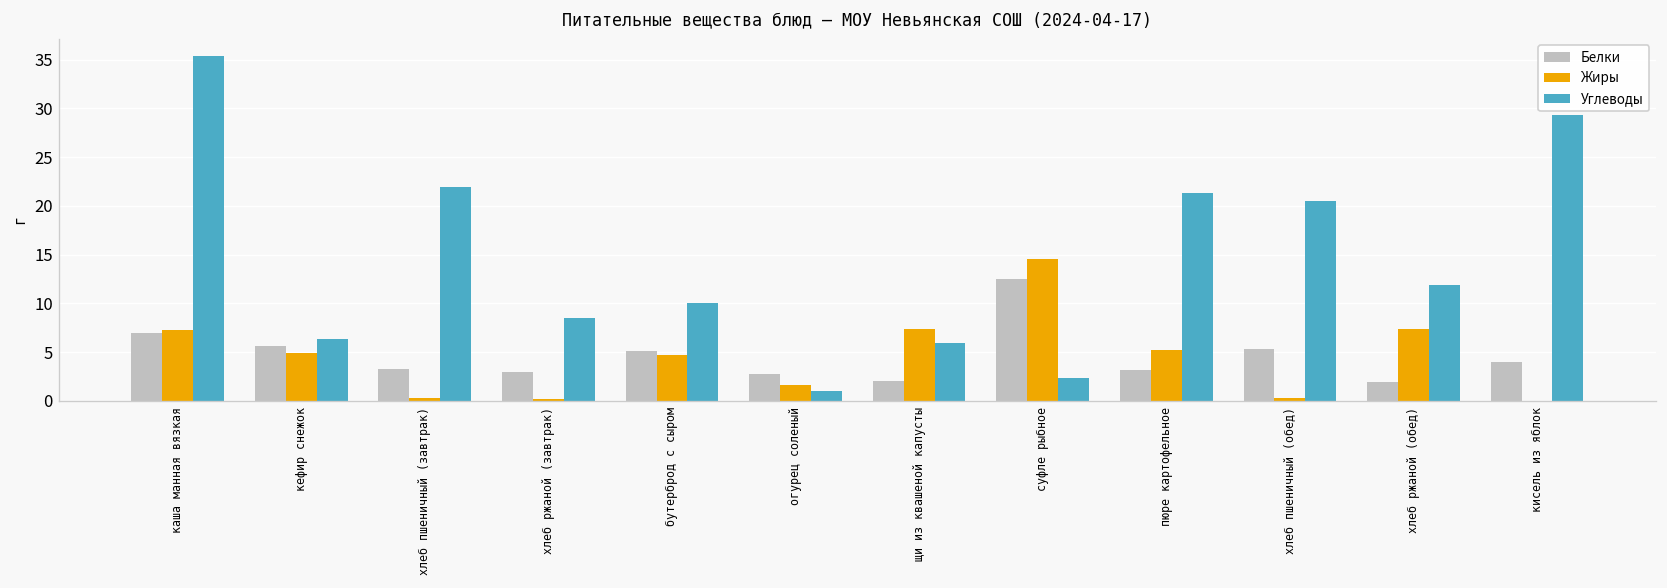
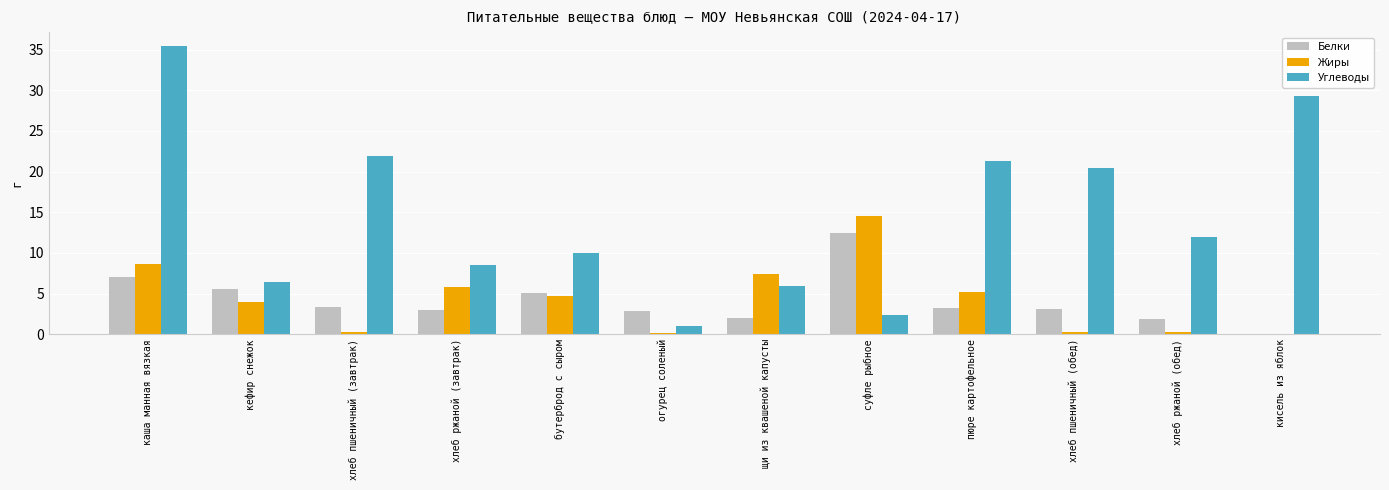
  {
    "Белки": {
      "каша манная вязкая": 7,
      "кефир снежок": 6,
      "хлеб пшеничный (завтрак)": 3,
      "хлеб ржаной (завтрак)": 3,
      "бутерброд с сыром": 5,
      "огурец соленый": 3,
      "щи из квашеной капусты": 2,
      "суфле рыбное": 13,
      "пюре картофельное": 3,
-     "хлеб пшеничный (обед)": 5,
+     "хлеб пшеничный (обед)": 3,
      "хлеб ржаной (обед)": 2,
-     "кисель из яблок": 4
+     "кисель из яблок": 0
    },
    "Жиры": {
-     "каша манная вязкая": 7,
-     "кефир снежок": 5,
-     "хлеб ржаной (завтрак)": 0,
+     "каша манная вязкая": 9,
+     "кефир снежок": 4,
+     "хлеб ржаной (завтрак)": 6,
      "бутерброд с сыром": 5,
-     "огурец соленый": 2,
+     "огурец соленый": 0,
      "щи из квашеной капусты": 7,
      "суфле рыбное": 15,
      "пюре картофельное": 5,
-     "хлеб ржаной (обед)": 7,
+     "хлеб ржаной (обед)": 0,
      "кисель из яблок": 0
    },
    "Углеводы": {
      "каша манная вязкая": 35,
      "кефир снежок": 6,
      "хлеб пшеничный (завтрак)": 22,
      "хлеб ржаной (завтрак)": 9,
      "бутерброд с сыром": 10,
      "огурец соленый": 1,
      "щи из квашеной капусты": 6,
      "суфле рыбное": 2,
      "пюре картофельное": 21,
      "хлеб пшеничный (обед)": 21,
      "хлеб ржаной (обед)": 12,
      "кисель из яблок": 29
    }
  }
